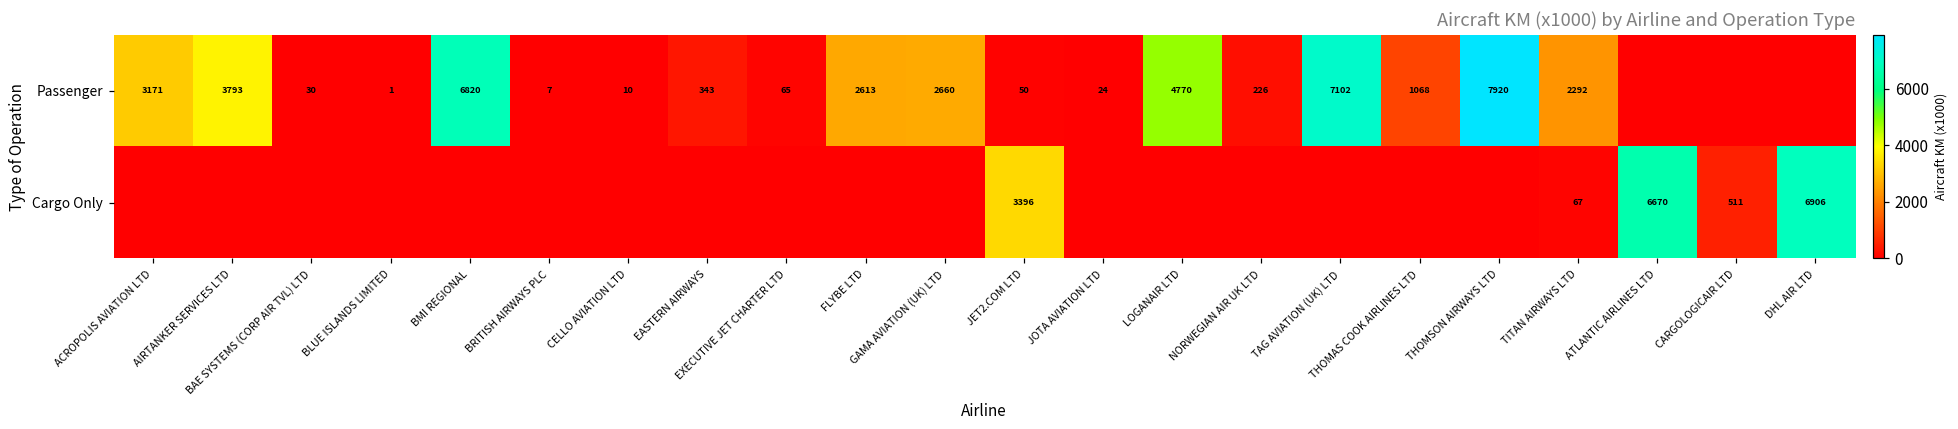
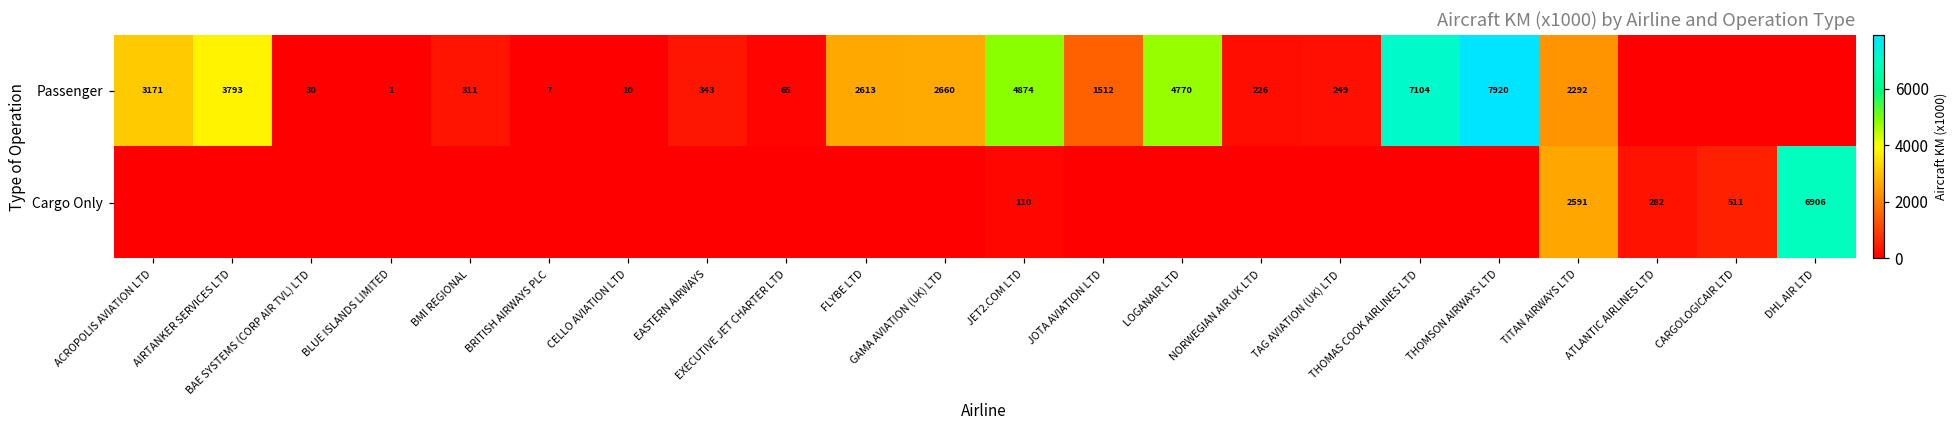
  {
    "Passenger": {
      "ACROPOLIS AVIATION LTD": 3171,
      "AIRTANKER SERVICES LTD": 3793,
      "BAE SYSTEMS (CORP AIR TVL) LTD": 30,
      "BLUE ISLANDS LIMITED": 1,
-     "BMI REGIONAL": 6820,
+     "BMI REGIONAL": 311,
      "BRITISH AIRWAYS PLC": 7,
      "CELLO AVIATION LTD": 10,
      "EASTERN AIRWAYS": 343,
      "EXECUTIVE JET CHARTER LTD": 65,
      "FLYBE LTD": 2613,
      "GAMA AVIATION (UK) LTD": 2660,
-     "JET2.COM LTD": 50,
-     "JOTA AVIATION LTD": 24,
+     "JET2.COM LTD": 4874,
+     "JOTA AVIATION LTD": 1512,
      "LOGANAIR LTD": 4770,
      "NORWEGIAN AIR UK LTD": 226,
-     "TAG AVIATION (UK) LTD": 7102,
-     "THOMAS COOK AIRLINES LTD": 1068,
+     "TAG AVIATION (UK) LTD": 249,
+     "THOMAS COOK AIRLINES LTD": 7104,
      "THOMSON AIRWAYS LTD": 7920,
      "TITAN AIRWAYS LTD": 2292
    },
    "Cargo Only": {
-     "JET2.COM LTD": 3396,
-     "TITAN AIRWAYS LTD": 67,
-     "ATLANTIC AIRLINES LTD": 6670,
+     "JET2.COM LTD": 110,
+     "TITAN AIRWAYS LTD": 2591,
+     "ATLANTIC AIRLINES LTD": 282,
      "CARGOLOGICAIR LTD": 511,
      "DHL AIR LTD": 6906
    }
  }
